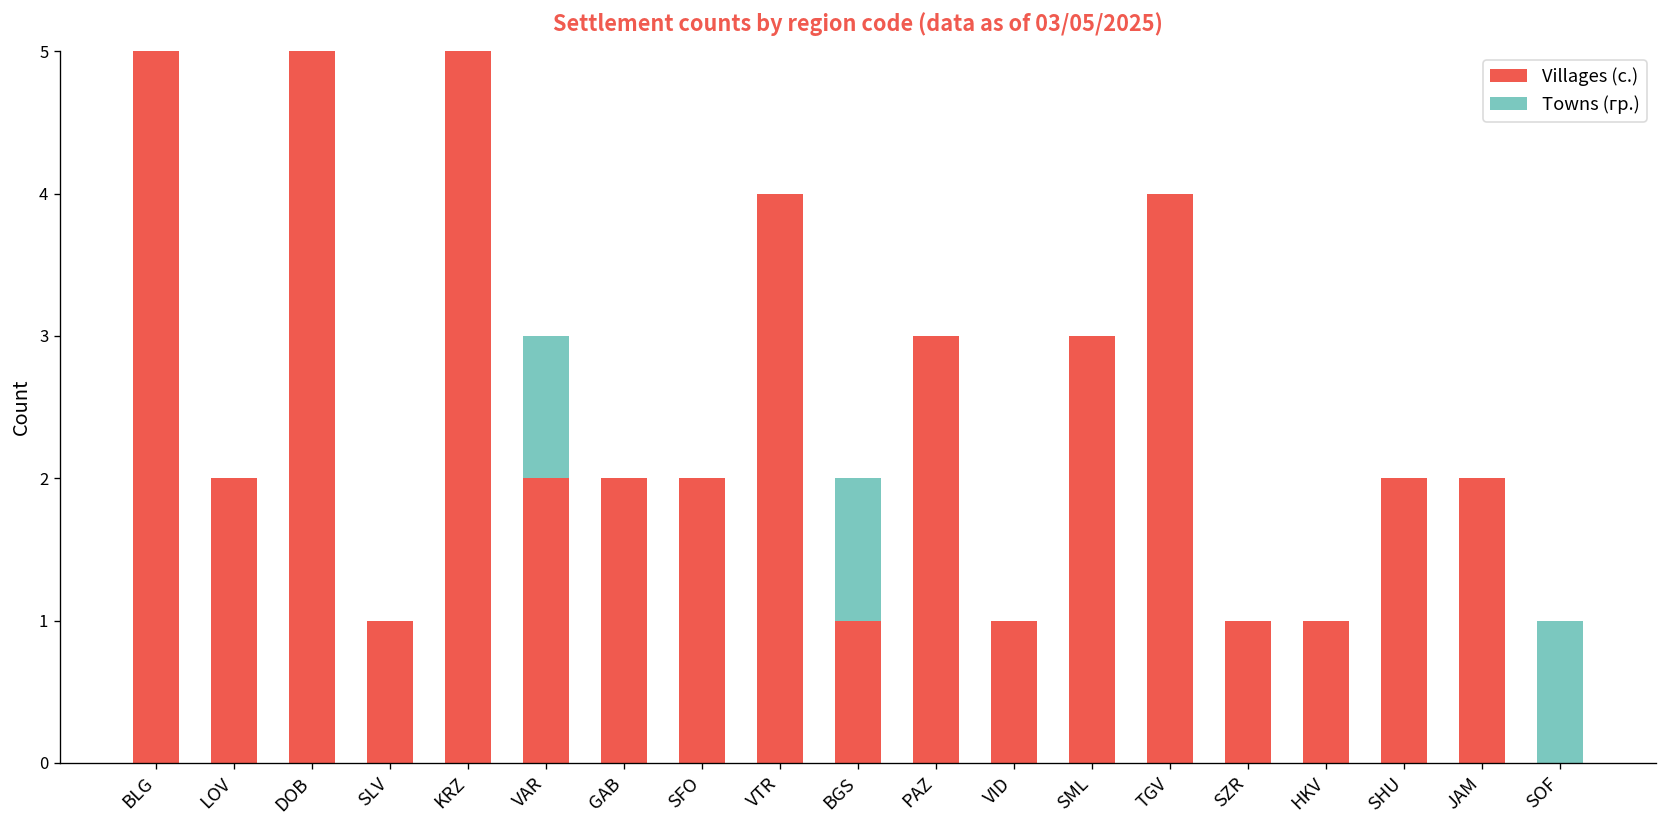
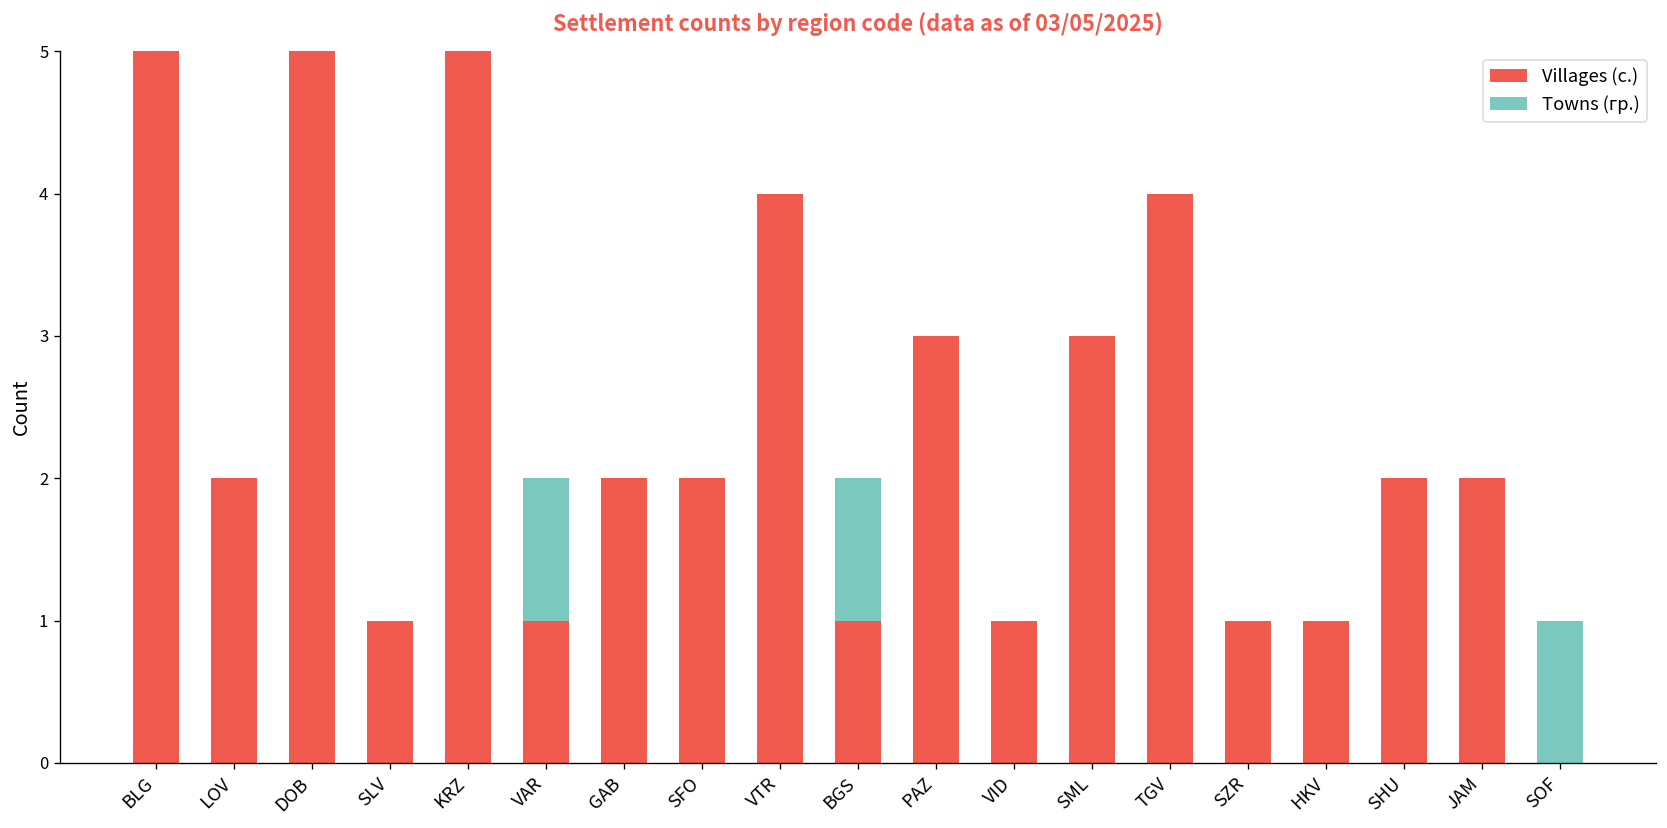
  {
    "Villages (с.)": {
      "BLG": 5,
      "LOV": 2,
      "DOB": 5,
      "SLV": 1,
      "KRZ": 5,
-     "VAR": 2,
+     "VAR": 1,
      "GAB": 2,
      "SFO": 2,
      "VTR": 4,
      "BGS": 1,
      "PAZ": 3,
      "VID": 1,
      "SML": 3,
      "TGV": 4,
      "SZR": 1,
      "HKV": 1,
      "SHU": 2,
      "JAM": 2,
      "SOF": 0
    }
  }
